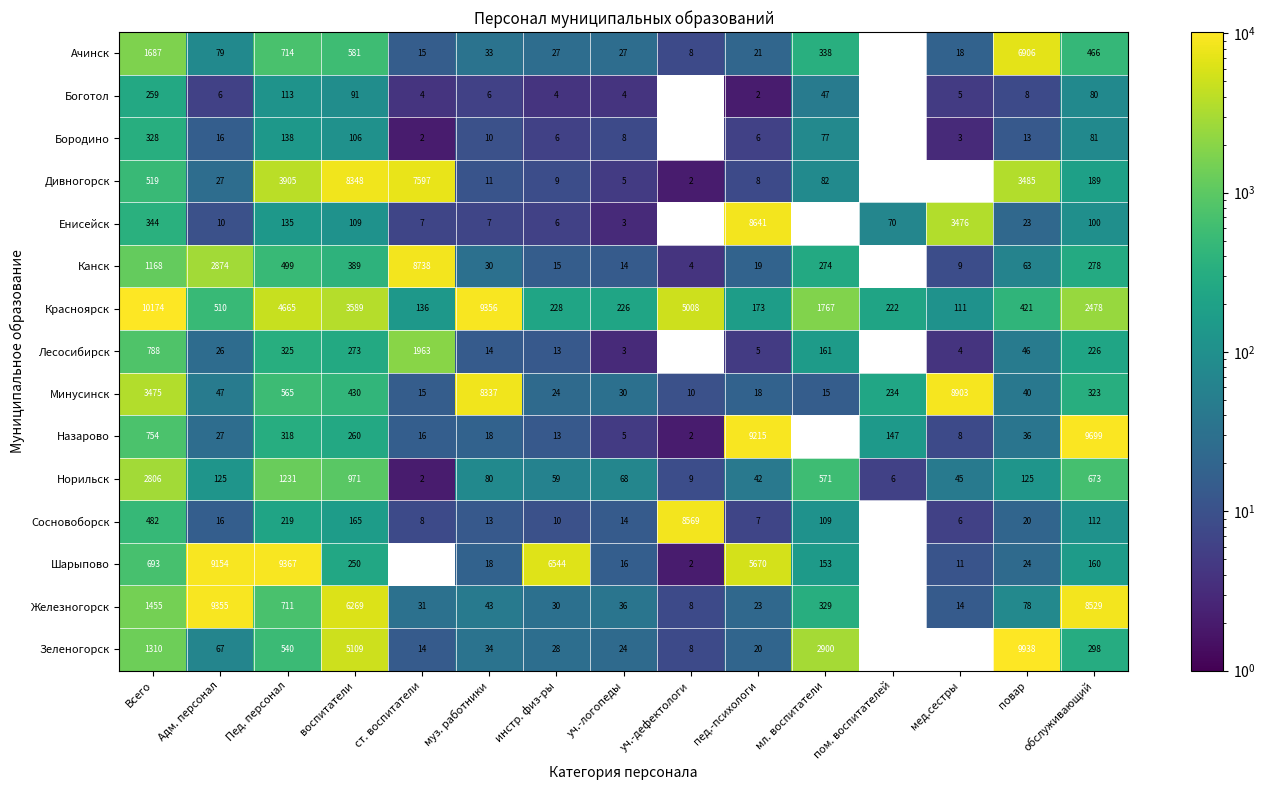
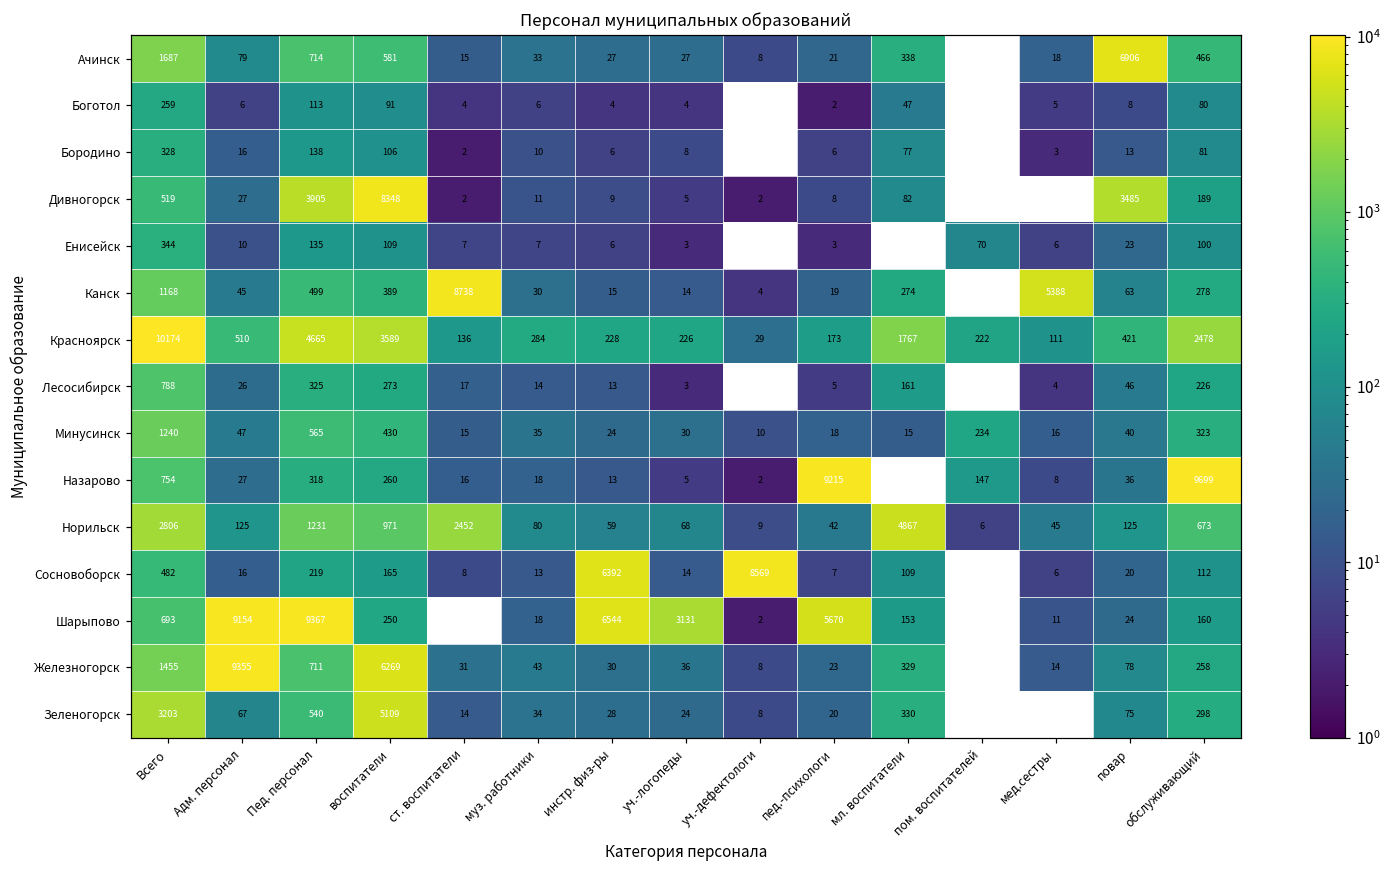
  {
    "Дивногорск": {
      "Всего": 519,
      "Адм. персонал": 27,
      "Пед. персонал": 3905,
      "воспитатели": 8348,
-     "ст. воспитатели": 7597,
+     "ст. воспитатели": 2,
      "муз. работники": 11,
      "инстр. физ-ры": 9,
      "уч.-логопеды": 5,
      "уч.-дефектологи": 2,
      "пед.-психологи": 8,
      "мл. воспитатели": 82,
      "повар": 3485,
      "обслуживающий": 189
    },
    "Енисейск": {
      "Всего": 344,
      "Адм. персонал": 10,
      "Пед. персонал": 135,
      "воспитатели": 109,
      "ст. воспитатели": 7,
      "муз. работники": 7,
      "инстр. физ-ры": 6,
      "уч.-логопеды": 3,
-     "пед.-психологи": 8641,
+     "пед.-психологи": 3,
      "пом. воспитателей": 70,
-     "мед.сестры": 3476,
+     "мед.сестры": 6,
      "повар": 23,
      "обслуживающий": 100
    },
    "Канск": {
      "Всего": 1168,
-     "Адм. персонал": 2874,
+     "Адм. персонал": 45,
      "Пед. персонал": 499,
      "воспитатели": 389,
      "ст. воспитатели": 8738,
      "муз. работники": 30,
      "инстр. физ-ры": 15,
      "уч.-логопеды": 14,
      "уч.-дефектологи": 4,
      "пед.-психологи": 19,
      "мл. воспитатели": 274,
-     "мед.сестры": 9,
+     "мед.сестры": 5388,
      "повар": 63,
      "обслуживающий": 278
    },
    "Красноярск": {
      "Всего": 10174,
      "Адм. персонал": 510,
      "Пед. персонал": 4665,
      "воспитатели": 3589,
      "ст. воспитатели": 136,
-     "муз. работники": 9356,
+     "муз. работники": 284,
      "инстр. физ-ры": 228,
      "уч.-логопеды": 226,
-     "уч.-дефектологи": 5008,
+     "уч.-дефектологи": 29,
      "пед.-психологи": 173,
      "мл. воспитатели": 1767,
      "пом. воспитателей": 222,
      "мед.сестры": 111,
      "повар": 421,
      "обслуживающий": 2478
    },
    "Лесосибирск": {
      "Всего": 788,
      "Адм. персонал": 26,
      "Пед. персонал": 325,
      "воспитатели": 273,
-     "ст. воспитатели": 1963,
+     "ст. воспитатели": 17,
      "муз. работники": 14,
      "инстр. физ-ры": 13,
      "уч.-логопеды": 3,
      "пед.-психологи": 5,
      "мл. воспитатели": 161,
      "мед.сестры": 4,
      "повар": 46,
      "обслуживающий": 226
    },
    "Минусинск": {
-     "Всего": 3475,
+     "Всего": 1240,
      "Адм. персонал": 47,
      "Пед. персонал": 565,
      "воспитатели": 430,
      "ст. воспитатели": 15,
-     "муз. работники": 8337,
+     "муз. работники": 35,
      "инстр. физ-ры": 24,
      "уч.-логопеды": 30,
      "уч.-дефектологи": 10,
      "пед.-психологи": 18,
      "мл. воспитатели": 15,
      "пом. воспитателей": 234,
-     "мед.сестры": 8903,
+     "мед.сестры": 16,
      "повар": 40,
      "обслуживающий": 323
    },
    "Норильск": {
      "Всего": 2806,
      "Адм. персонал": 125,
      "Пед. персонал": 1231,
      "воспитатели": 971,
-     "ст. воспитатели": 2,
+     "ст. воспитатели": 2452,
      "муз. работники": 80,
      "инстр. физ-ры": 59,
      "уч.-логопеды": 68,
      "уч.-дефектологи": 9,
      "пед.-психологи": 42,
-     "мл. воспитатели": 571,
+     "мл. воспитатели": 4867,
      "пом. воспитателей": 6,
      "мед.сестры": 45,
      "повар": 125,
      "обслуживающий": 673
    },
    "Сосновоборск": {
      "Всего": 482,
      "Адм. персонал": 16,
      "Пед. персонал": 219,
      "воспитатели": 165,
      "ст. воспитатели": 8,
      "муз. работники": 13,
-     "инстр. физ-ры": 10,
+     "инстр. физ-ры": 6392,
      "уч.-логопеды": 14,
      "уч.-дефектологи": 8569,
      "пед.-психологи": 7,
      "мл. воспитатели": 109,
      "мед.сестры": 6,
      "повар": 20,
      "обслуживающий": 112
    },
    "Шарыпово": {
      "Всего": 693,
      "Адм. персонал": 9154,
      "Пед. персонал": 9367,
      "воспитатели": 250,
      "муз. работники": 18,
      "инстр. физ-ры": 6544,
-     "уч.-логопеды": 16,
+     "уч.-логопеды": 3131,
      "уч.-дефектологи": 2,
      "пед.-психологи": 5670,
      "мл. воспитатели": 153,
      "мед.сестры": 11,
      "повар": 24,
      "обслуживающий": 160
    },
    "Железногорск": {
      "Всего": 1455,
      "Адм. персонал": 9355,
      "Пед. персонал": 711,
      "воспитатели": 6269,
      "ст. воспитатели": 31,
      "муз. работники": 43,
      "инстр. физ-ры": 30,
      "уч.-логопеды": 36,
      "уч.-дефектологи": 8,
      "пед.-психологи": 23,
      "мл. воспитатели": 329,
      "мед.сестры": 14,
      "повар": 78,
-     "обслуживающий": 8529
+     "обслуживающий": 258
    },
    "Зеленогорск": {
-     "Всего": 1310,
+     "Всего": 3203,
      "Адм. персонал": 67,
      "Пед. персонал": 540,
      "воспитатели": 5109,
      "ст. воспитатели": 14,
      "муз. работники": 34,
      "инстр. физ-ры": 28,
      "уч.-логопеды": 24,
      "уч.-дефектологи": 8,
      "пед.-психологи": 20,
-     "мл. воспитатели": 2900,
-     "повар": 9938,
+     "мл. воспитатели": 330,
+     "повар": 75,
      "обслуживающий": 298
    }
  }
